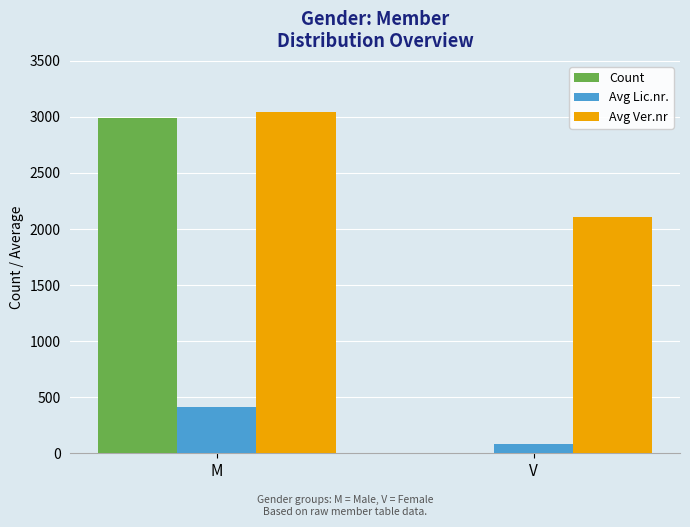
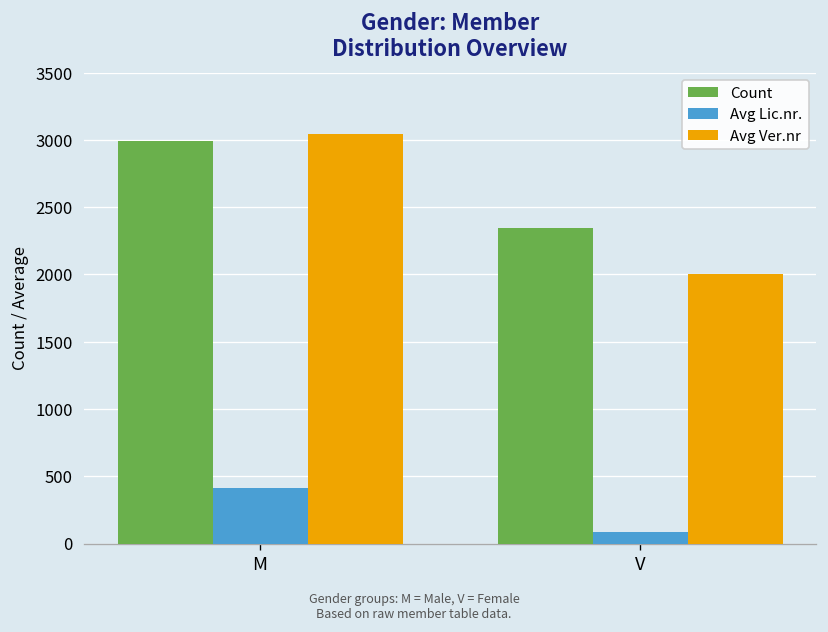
  {
    "Count": {
      "M": 2990,
-     "V": 0
+     "V": 2350
    },
    "Avg Lic.nr.": {
      "M": 410,
      "V": 90
    },
    "Avg Ver.nr": {
      "M": 3050,
-     "V": 2110
+     "V": 2010
    }
  }
